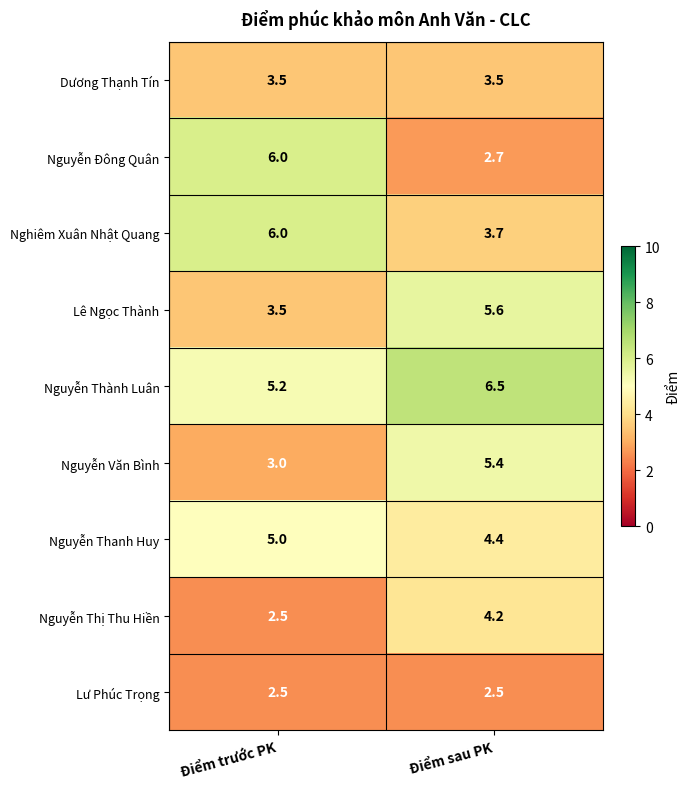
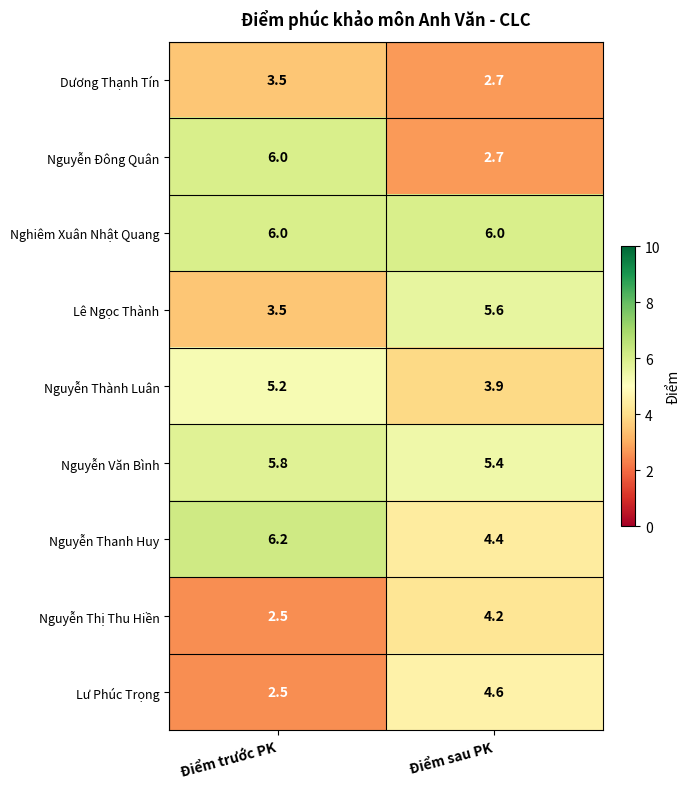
  {
    "Dương Thạnh Tín": {
      "Điểm trước PK": 3.5,
-     "Điểm sau PK": 3.5
+     "Điểm sau PK": 2.7
    },
    "Nguyễn Đông Quân": {
      "Điểm trước PK": 6.0,
      "Điểm sau PK": 2.7
    },
    "Nghiêm Xuân Nhật Quang": {
      "Điểm trước PK": 6.0,
-     "Điểm sau PK": 3.7
+     "Điểm sau PK": 6.0
    },
    "Lê Ngọc Thành": {
      "Điểm trước PK": 3.5,
      "Điểm sau PK": 5.6
    },
    "Nguyễn Thành Luân": {
      "Điểm trước PK": 5.2,
-     "Điểm sau PK": 6.5
+     "Điểm sau PK": 3.9
    },
    "Nguyễn Văn Bình": {
-     "Điểm trước PK": 3.0,
+     "Điểm trước PK": 5.8,
      "Điểm sau PK": 5.4
    },
    "Nguyễn Thanh Huy": {
-     "Điểm trước PK": 5.0,
+     "Điểm trước PK": 6.2,
      "Điểm sau PK": 4.4
    },
    "Nguyễn Thị Thu Hiền": {
      "Điểm trước PK": 2.5,
      "Điểm sau PK": 4.2
    },
    "Lư Phúc Trọng": {
      "Điểm trước PK": 2.5,
-     "Điểm sau PK": 2.5
+     "Điểm sau PK": 4.6
    }
  }
